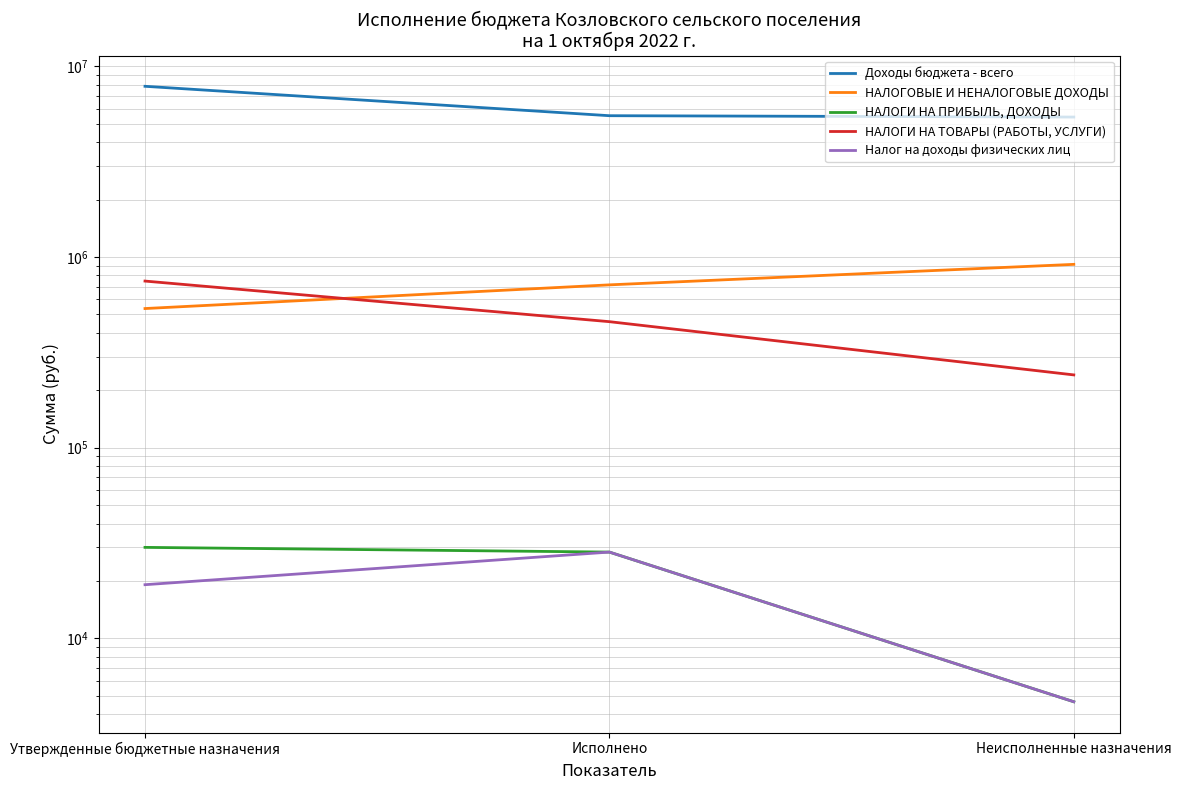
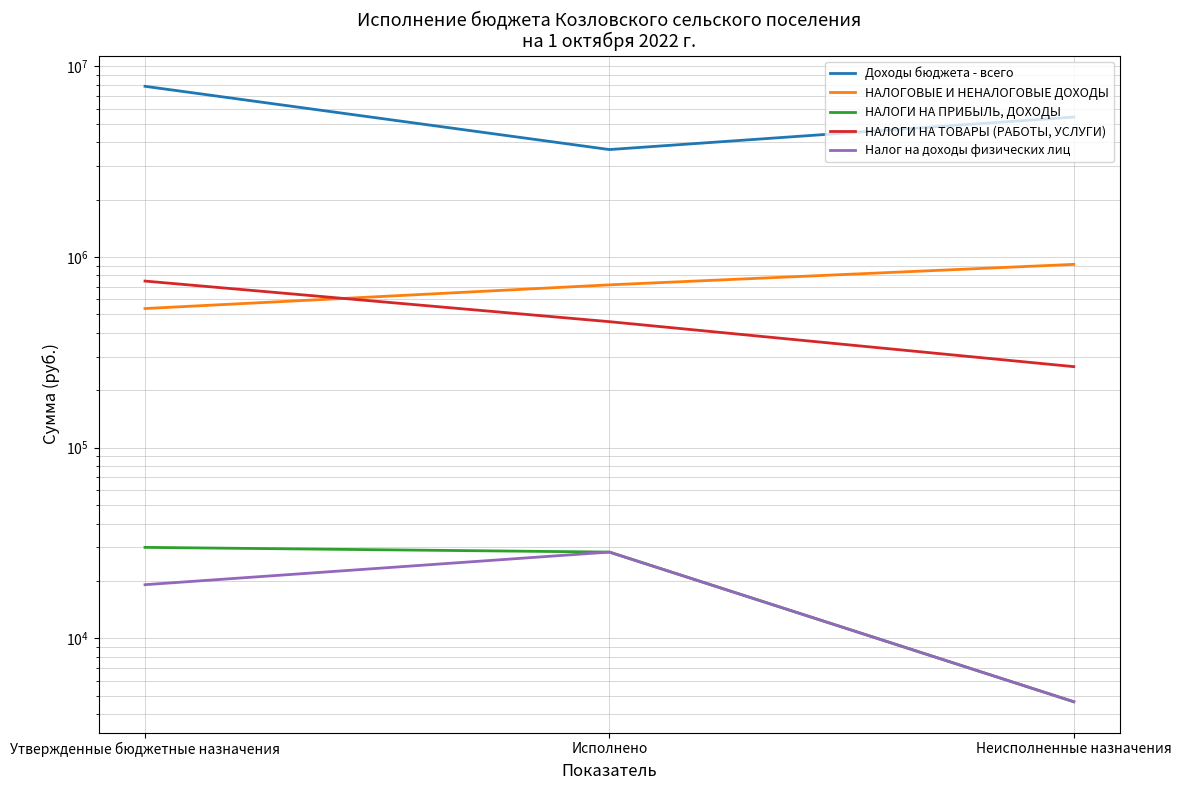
  {
    "Доходы бюджета - всего": {
      "Утвержденные бюджетные назначения": 7900000,
-     "Исполнено": 5500000
+     "Исполнено": 3700000
    },
    "НАЛОГОВЫЕ И НЕНАЛОГОВЫЕ ДОХОДЫ": {
      "Утвержденные бюджетные назначения": 540000,
      "Исполнено": 710000,
      "Неисполненные назначения": 900000
    },
    "НАЛОГИ НА ПРИБЫЛЬ, ДОХОДЫ": {
      "Утвержденные бюджетные назначения": 30000
    },
    "НАЛОГИ НА ТОВАРЫ (РАБОТЫ, УСЛУГИ)": {
      "Утвержденные бюджетные назначения": 750000,
      "Исполнено": 460000,
-     "Неисполненные назначения": 240000
+     "Неисполненные назначения": 270000
    },
    "Налог на доходы физических лиц": {
      "Утвержденные бюджетные назначения": 19000
    }
  }
